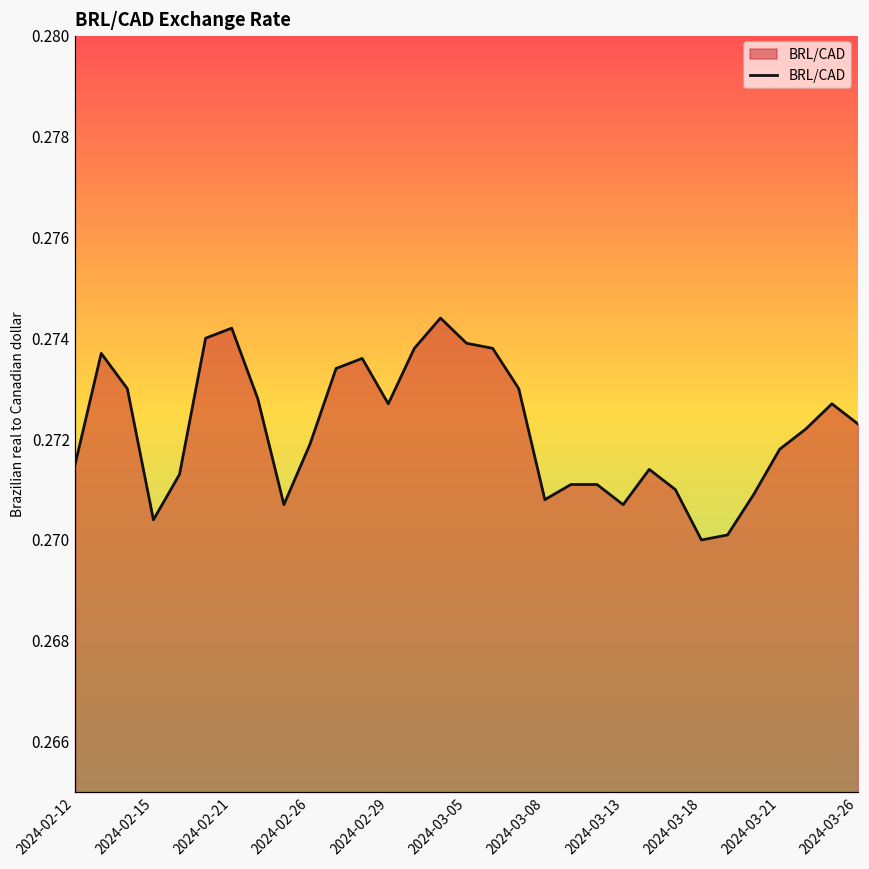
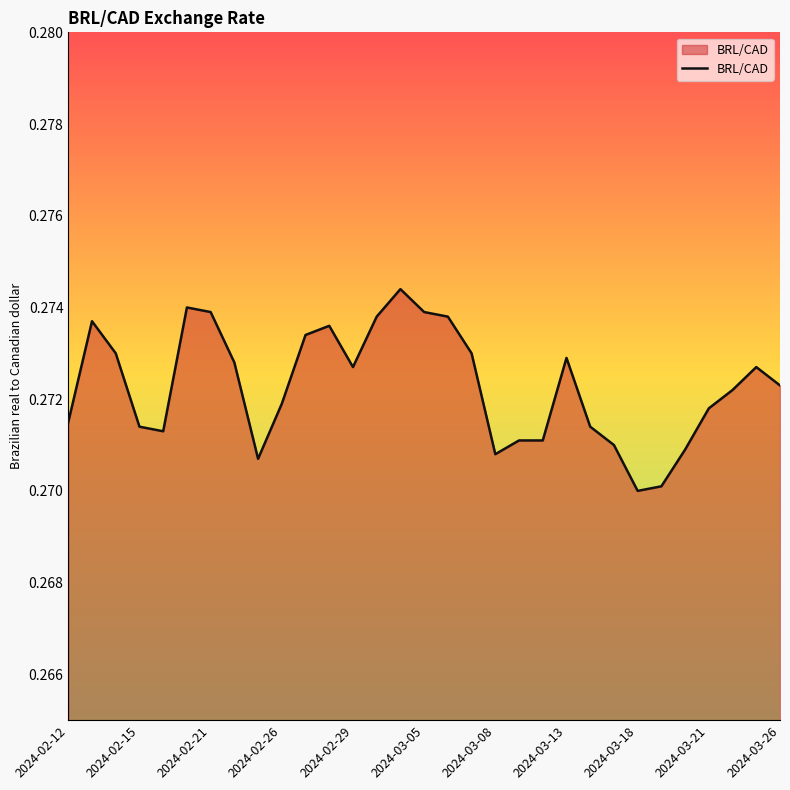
  {
    "2024-02-12": 0.2715,
-   "2024-02-15": 0.2704,
-   "2024-02-21": 0.2742,
+   "2024-02-15": 0.2714,
+   "2024-02-21": 0.2739,
    "2024-02-26": 0.2719,
    "2024-02-29": 0.2727,
    "2024-03-05": 0.2739,
    "2024-03-08": 0.2708,
-   "2024-03-13": 0.2707,
+   "2024-03-13": 0.2729,
    "2024-03-18": 0.2700,
    "2024-03-21": 0.2718,
    "2024-03-26": 0.2723
  }
